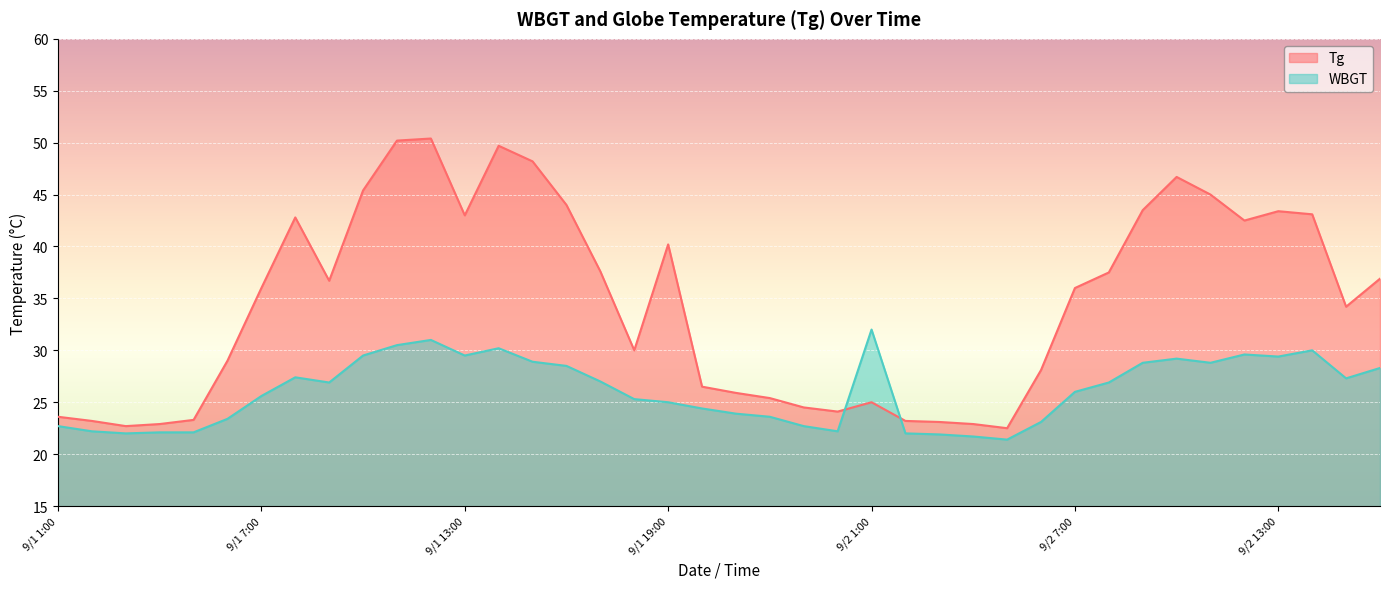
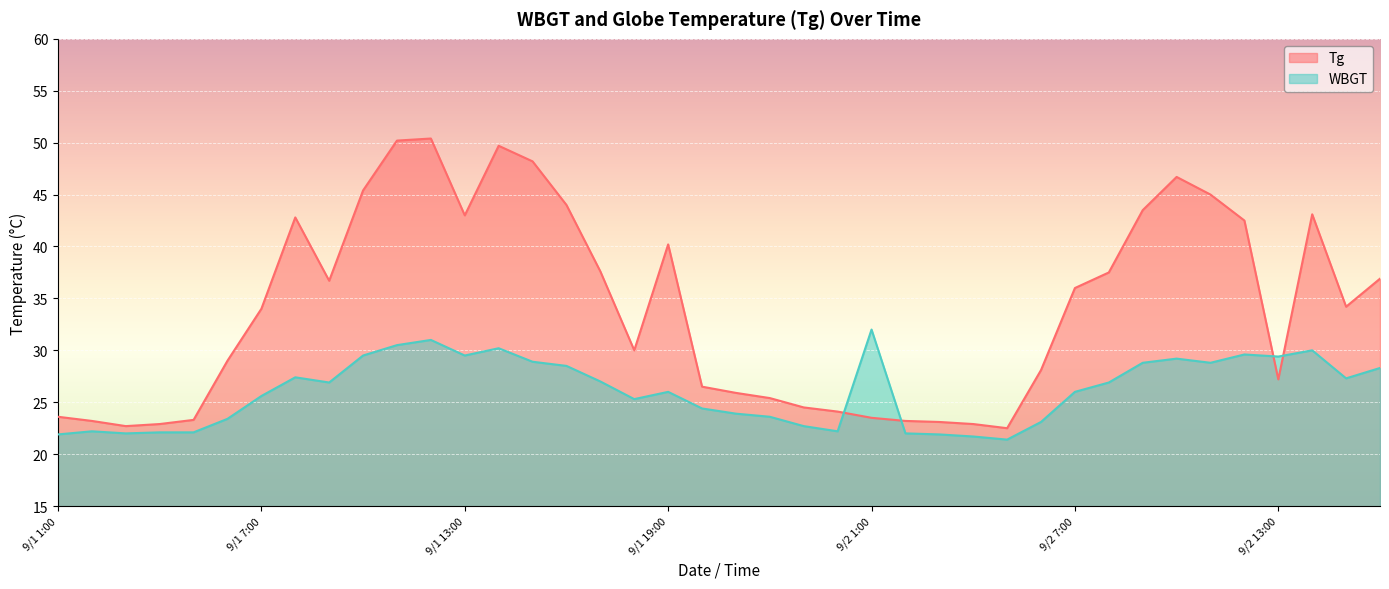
  {
    "Tg": {
      "9/1 1:00": 23.6,
-     "9/1 7:00": 36,
+     "9/1 7:00": 34,
      "9/1 13:00": 43.0,
      "9/1 19:00": 40.2,
-     "9/2 1:00": 25.0,
+     "9/2 1:00": 23.5,
      "9/2 7:00": 36.0,
-     "9/2 13:00": 43.4
+     "9/2 13:00": 27.2
    },
    "WBGT": {
-     "9/1 1:00": 22.7,
+     "9/1 1:00": 21.9,
      "9/1 7:00": 25.6,
      "9/1 13:00": 29.5,
-     "9/1 19:00": 25,
+     "9/1 19:00": 26,
      "9/2 1:00": 32.0,
      "9/2 7:00": 26.0,
      "9/2 13:00": 29.4
    }
  }
